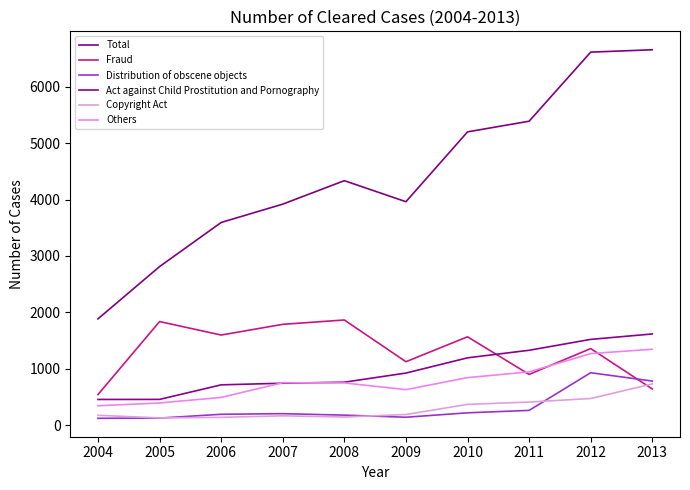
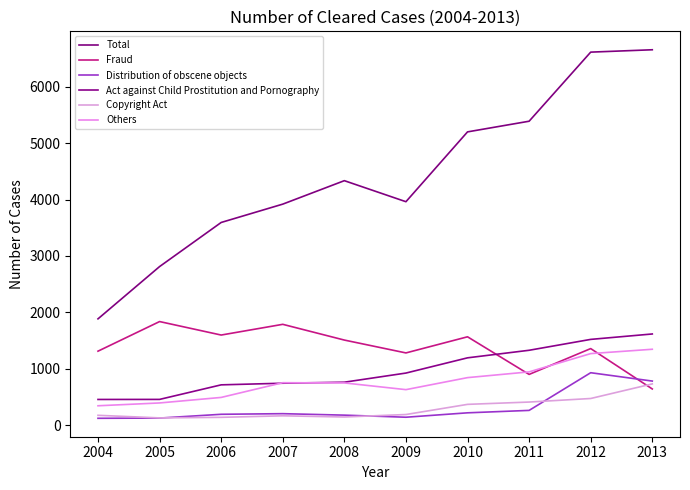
  {
    "Fraud": {
-     "2004": 500,
+     "2004": 1300,
      "2005": 1800,
      "2006": 1600,
      "2007": 1800,
-     "2008": 1900,
-     "2009": 1100,
+     "2008": 1500,
+     "2009": 1300,
      "2010": 1600,
      "2012": 1400,
      "2013": 600
    },
    "Distribution of obscene objects": {
      "2004": 100,
      "2006": 200,
      "2009": 100,
      "2010": 200,
      "2011": 300,
      "2012": 900,
      "2013": 800
    }
  }
